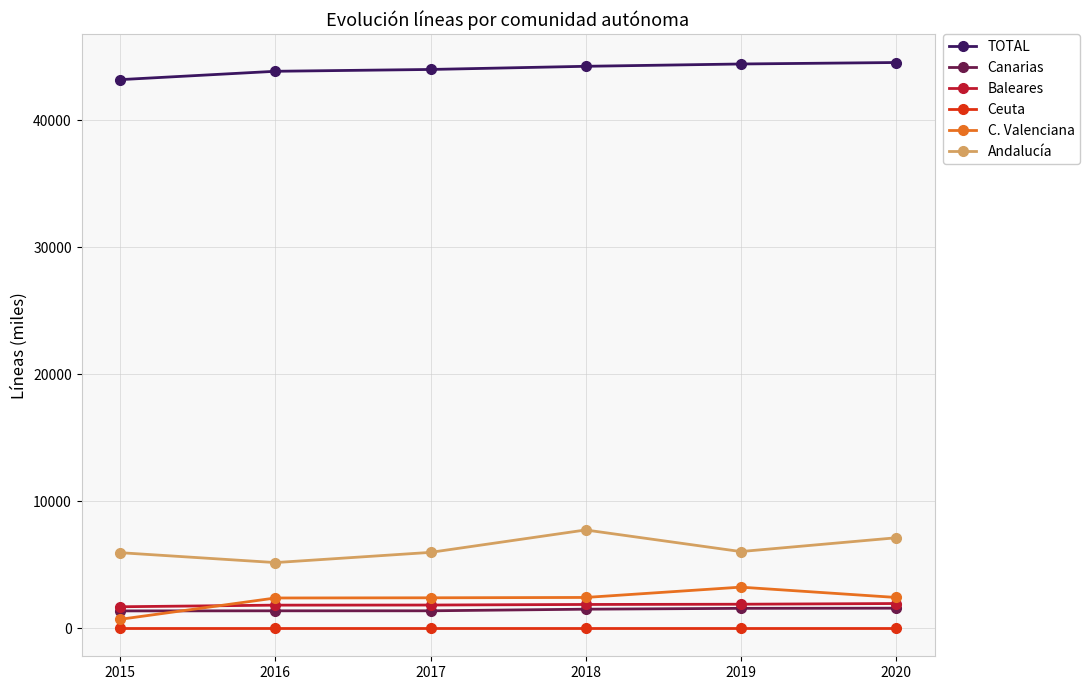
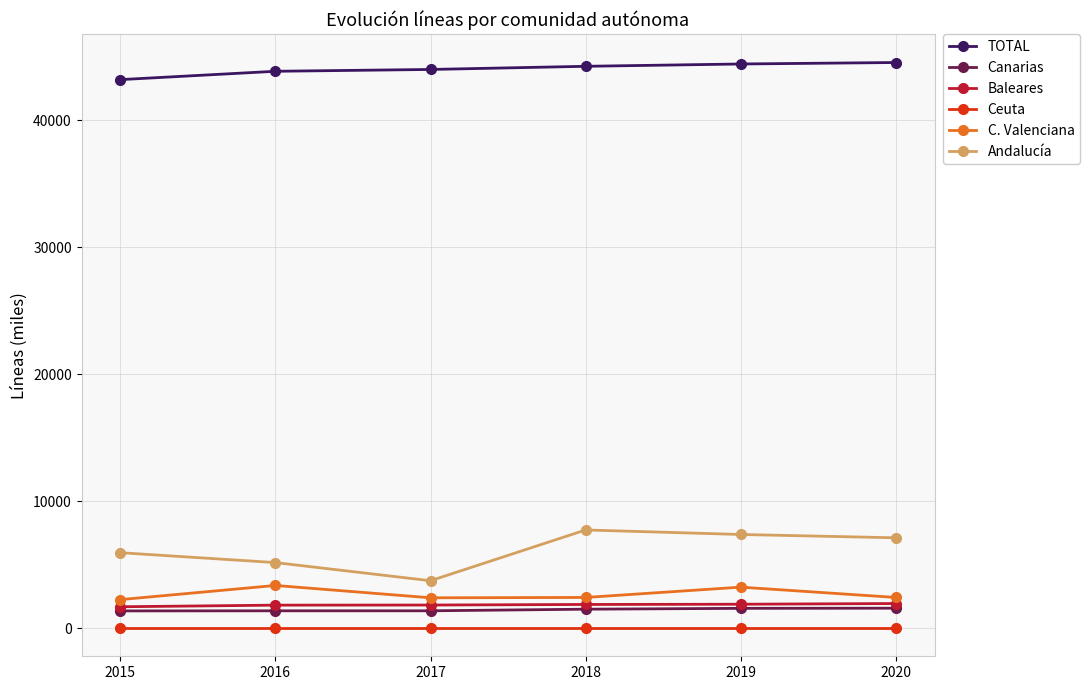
  {
    "C. Valenciana": {
-     "2015": 700,
-     "2016": 2400,
+     "2015": 2200,
+     "2016": 3400,
      "2017": 2400,
      "2018": 2400,
      "2019": 3200,
      "2020": 2400
    },
    "Andalucía": {
      "2015": 5900,
      "2016": 5200,
-     "2017": 6000,
+     "2017": 3700,
      "2018": 7700,
-     "2019": 6000,
+     "2019": 7400,
      "2020": 7100
    }
  }
